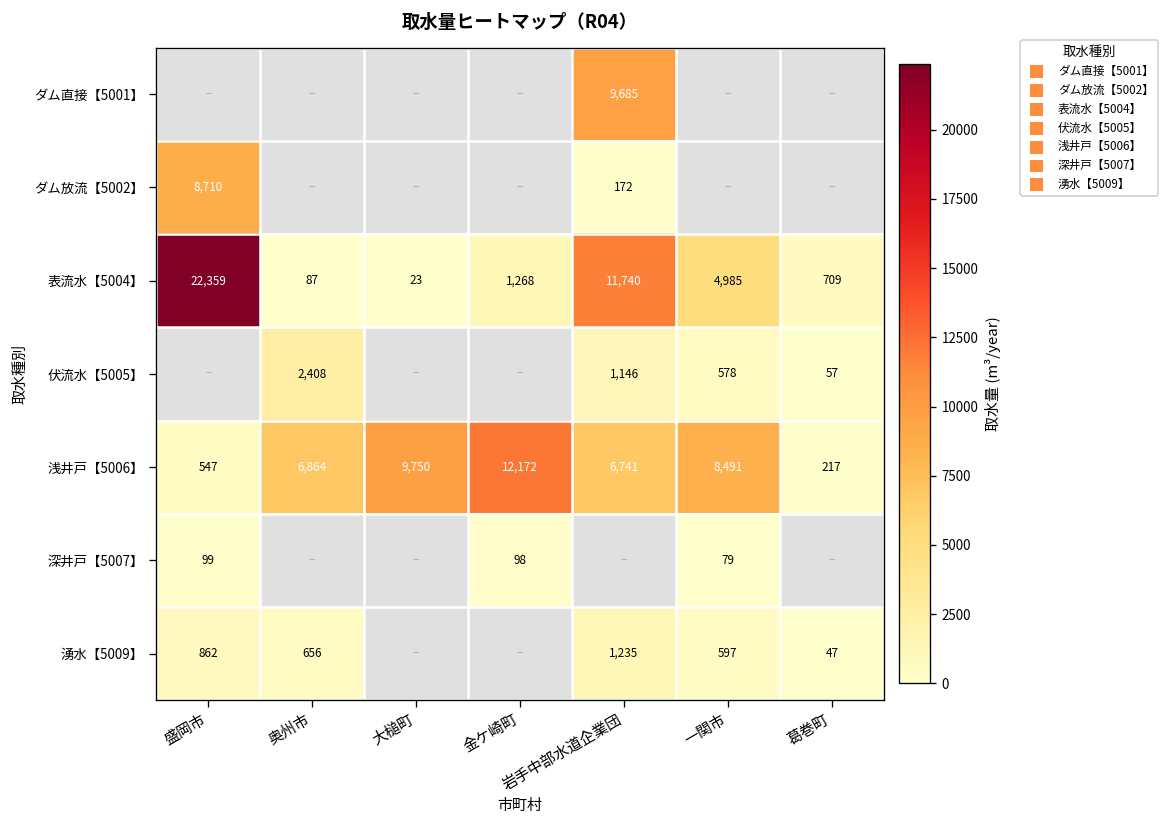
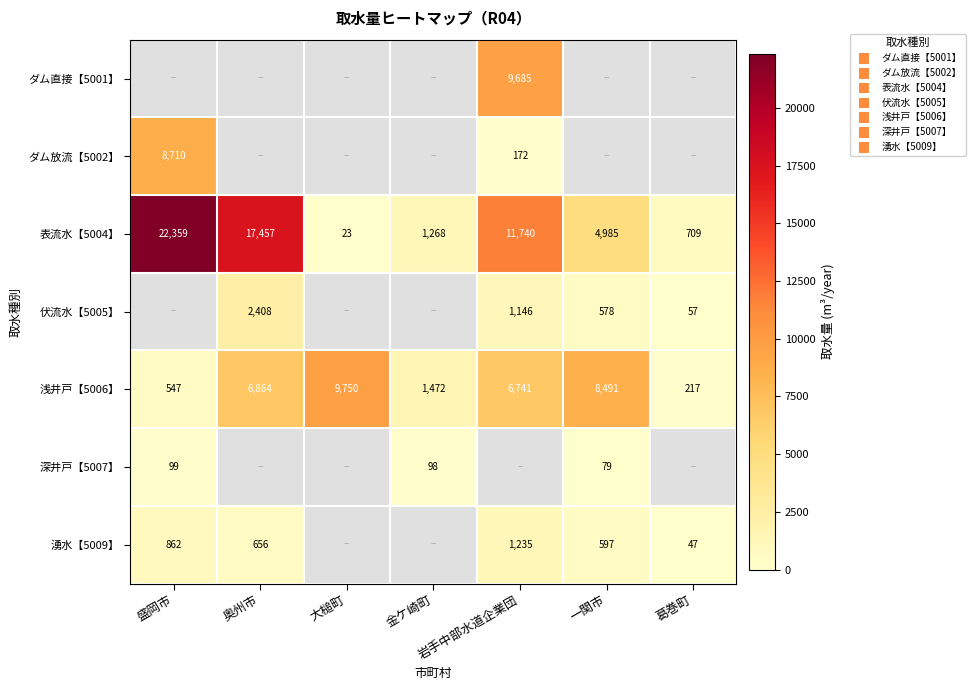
  {
    "ダム直接【5001】": {
      "岩手中部水道企業団": "9,685"
    },
    "ダム放流【5002】": {
      "盛岡市": "8,710",
      "岩手中部水道企業団": "172"
    },
    "表流水【5004】": {
      "盛岡市": "22,359",
-     "奥州市": "87",
+     "奥州市": "17,457",
      "大槌町": "23",
      "金ケ崎町": "1,268",
      "岩手中部水道企業団": "11,740",
      "一関市": "4,985",
      "葛巻町": "709"
    },
    "伏流水【5005】": {
      "奥州市": "2,408",
      "岩手中部水道企業団": "1,146",
      "一関市": "578",
      "葛巻町": "57"
    },
    "浅井戸【5006】": {
      "盛岡市": "547",
      "奥州市": "6,864",
      "大槌町": "9,750",
-     "金ケ崎町": "12,172",
+     "金ケ崎町": "1,472",
      "岩手中部水道企業団": "6,741",
      "一関市": "8,491",
      "葛巻町": "217"
    },
    "深井戸【5007】": {
      "盛岡市": "99",
      "金ケ崎町": "98",
      "一関市": "79"
    },
    "湧水【5009】": {
      "盛岡市": "862",
      "奥州市": "656",
      "岩手中部水道企業団": "1,235",
      "一関市": "597",
      "葛巻町": "47"
    }
  }
